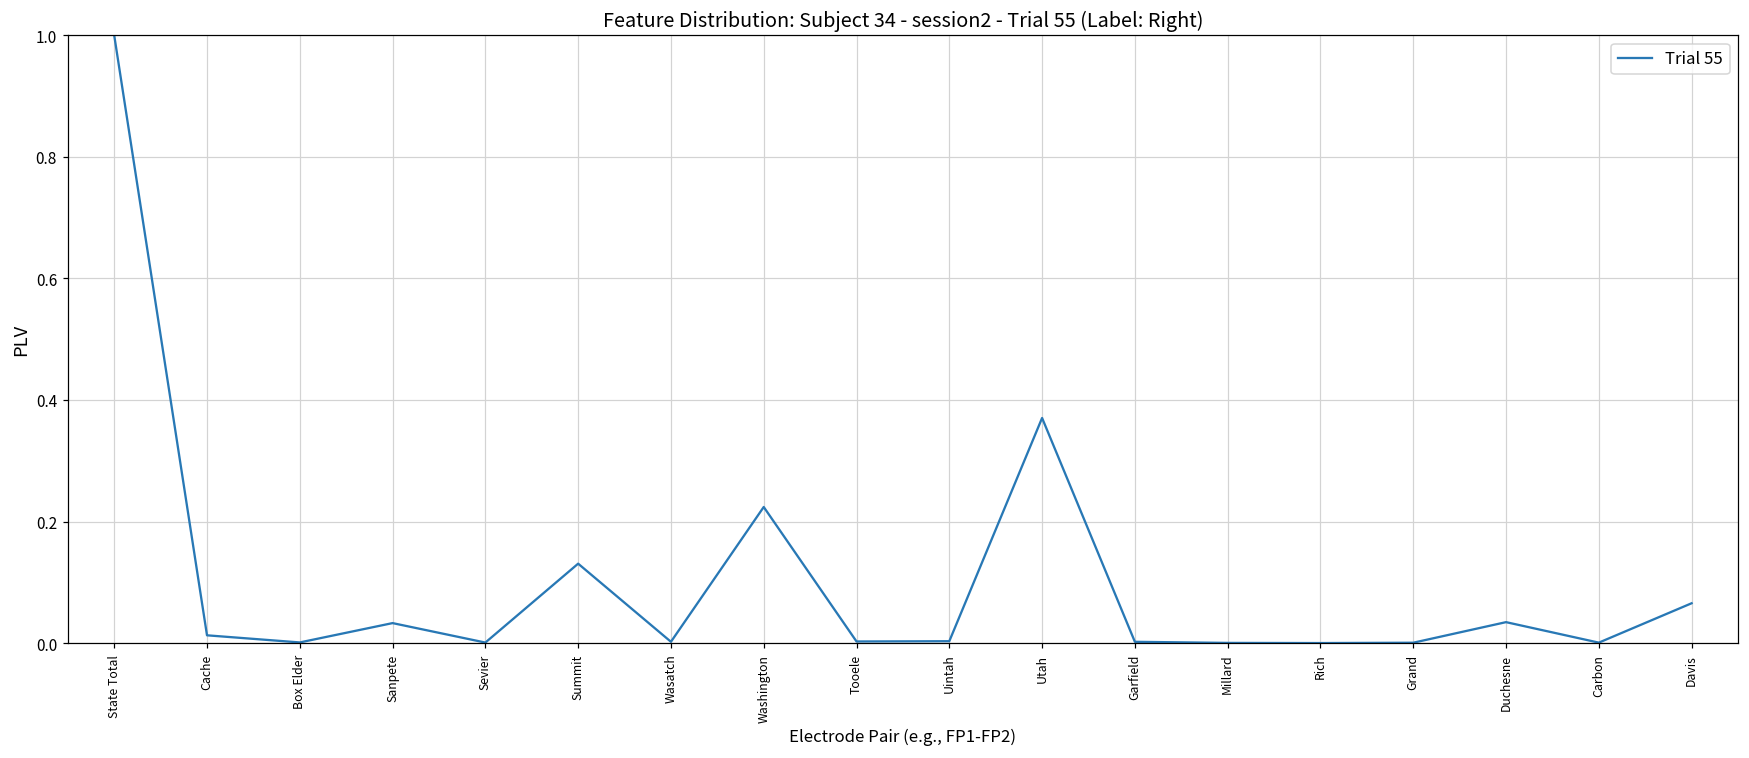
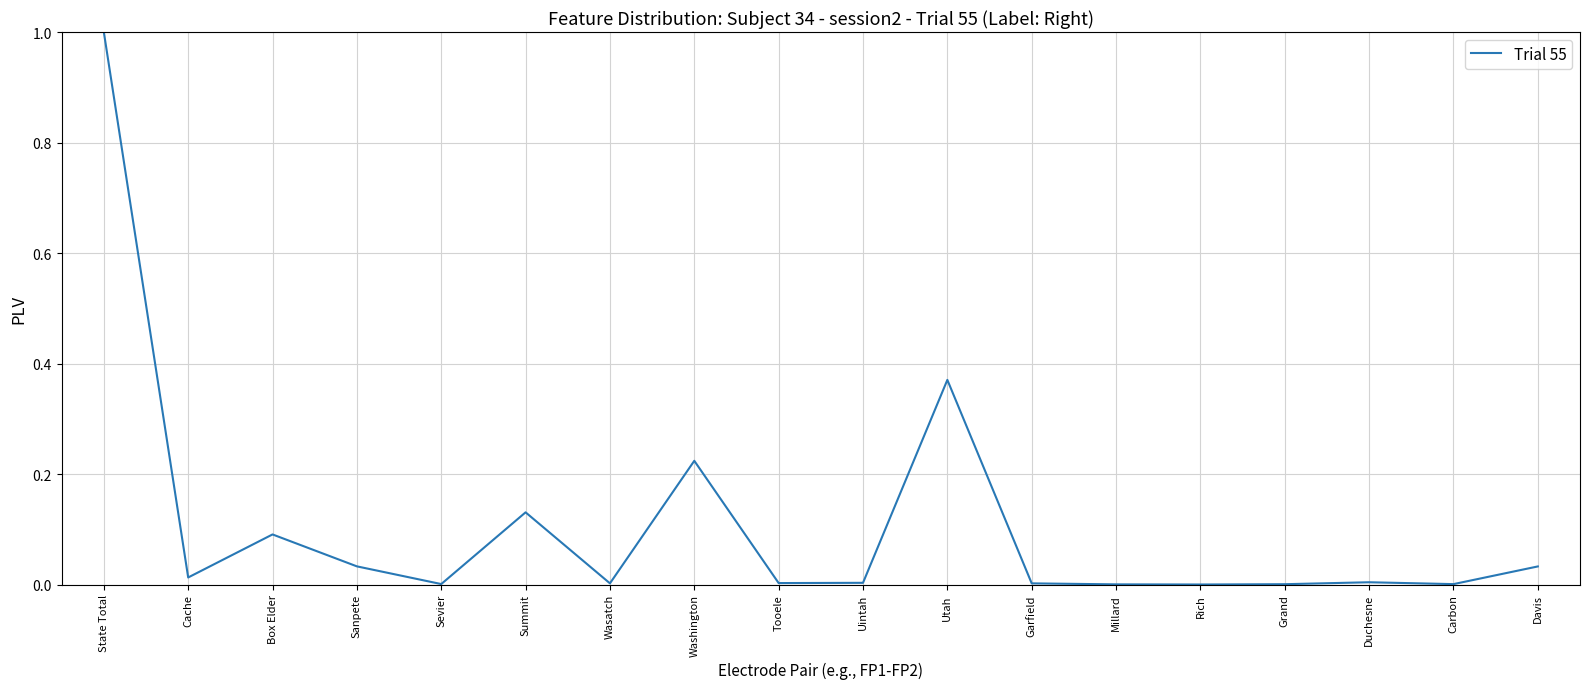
  {
    "State Total": 1.00,
    "Cache": 0.01,
-   "Box Elder": 0.00,
+   "Box Elder": 0.09,
    "Sanpete": 0.03,
    "Sevier": 0.00,
    "Summit": 0.13,
    "Wasatch": 0.00,
    "Washington": 0.22,
    "Tooele": 0.00,
    "Uintah": 0.00,
    "Utah": 0.37,
    "Garfield": 0.00,
    "Millard": 0.00,
    "Rich": 0.00,
    "Grand": 0.00,
-   "Duchesne": 0.03,
+   "Duchesne": 0.00,
    "Carbon": 0.00,
-   "Davis": 0.07
+   "Davis": 0.03
  }
